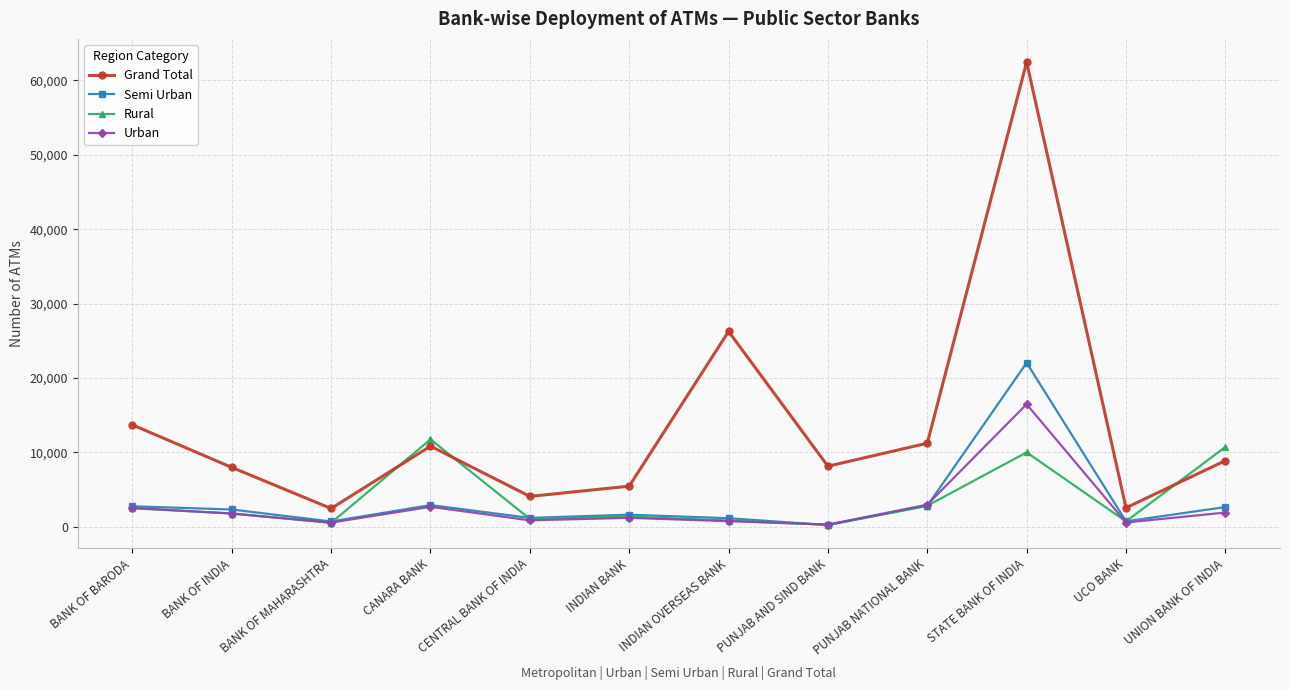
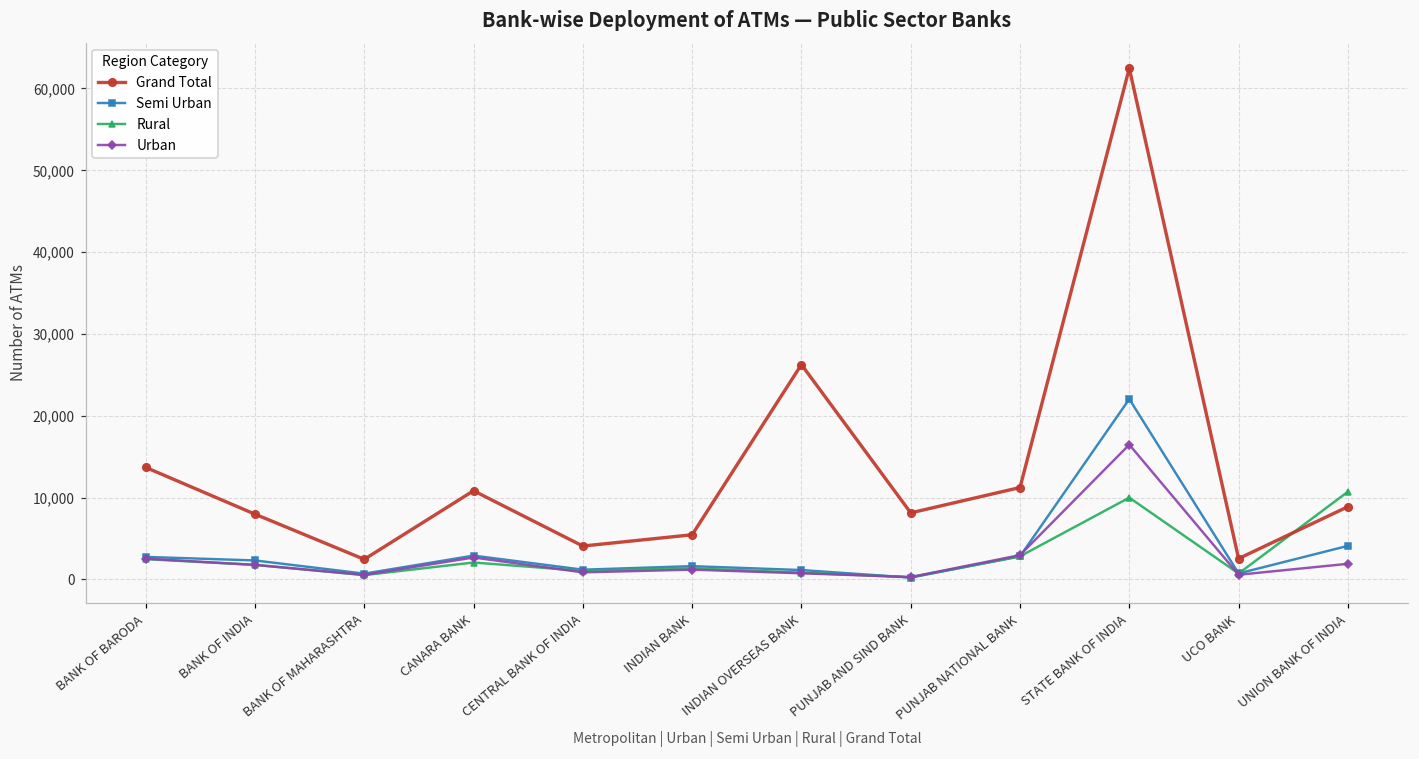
  {
    "Grand Total": {
      "BANK OF BARODA": "14,000",
      "BANK OF INDIA": "8,000",
      "BANK OF MAHARASHTRA": "2,000",
      "CANARA BANK": "11,000",
      "CENTRAL BANK OF INDIA": "4,000",
      "INDIAN BANK": "5,000",
      "INDIAN OVERSEAS BANK": "26,000",
      "PUNJAB AND SIND BANK": "8,000",
      "PUNJAB NATIONAL BANK": "11,000",
      "STATE BANK OF INDIA": "62,000",
      "UCO BANK": "3,000",
      "UNION BANK OF INDIA": "9,000"
    },
    "Semi Urban": {
      "BANK OF INDIA": "2,000",
      "STATE BANK OF INDIA": "22,000",
-     "UNION BANK OF INDIA": "3,000"
+     "UNION BANK OF INDIA": "4,000"
    },
    "Rural": {
-     "CANARA BANK": "12,000",
+     "CANARA BANK": "2,000",
      "STATE BANK OF INDIA": "10,000",
      "UNION BANK OF INDIA": "11,000"
    },
    "Urban": {
      "STATE BANK OF INDIA": "16,000",
      "UNION BANK OF INDIA": "2,000"
    }
  }
